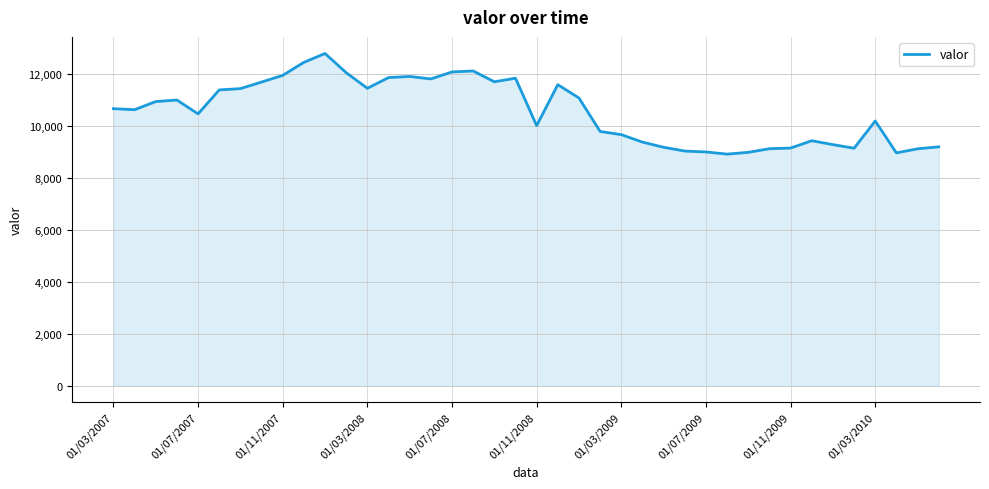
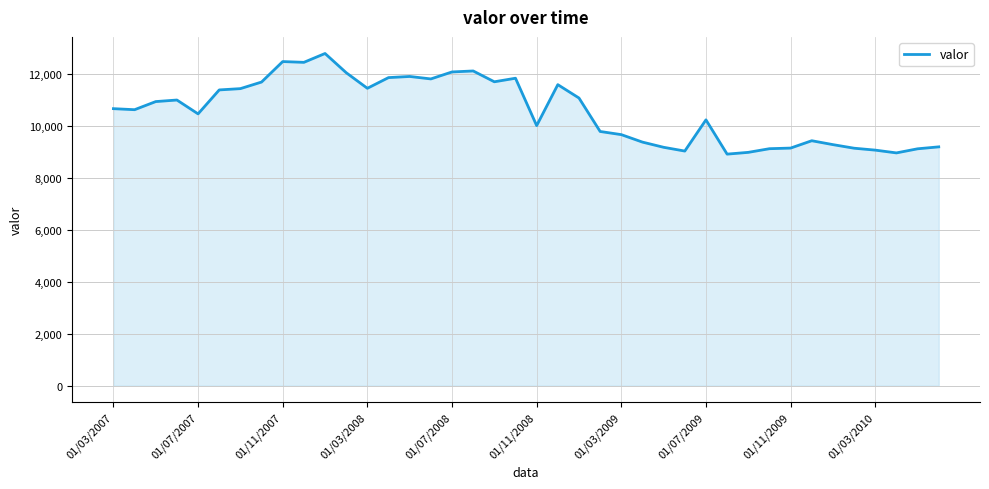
  {
    "01/03/2007": "10,700",
    "01/07/2007": "10,500",
-   "01/11/2007": "12,000",
+   "01/11/2007": "12,500",
    "01/03/2008": "11,500",
    "01/07/2008": "12,100",
    "01/11/2008": "10,000",
    "01/03/2009": "9,700",
-   "01/07/2009": "9,000",
+   "01/07/2009": "10,200",
    "01/11/2009": "9,200",
-   "01/03/2010": "10,200"
+   "01/03/2010": "9,100"
  }
